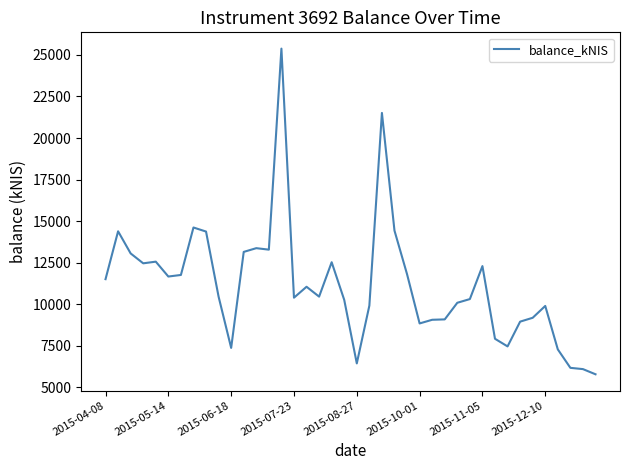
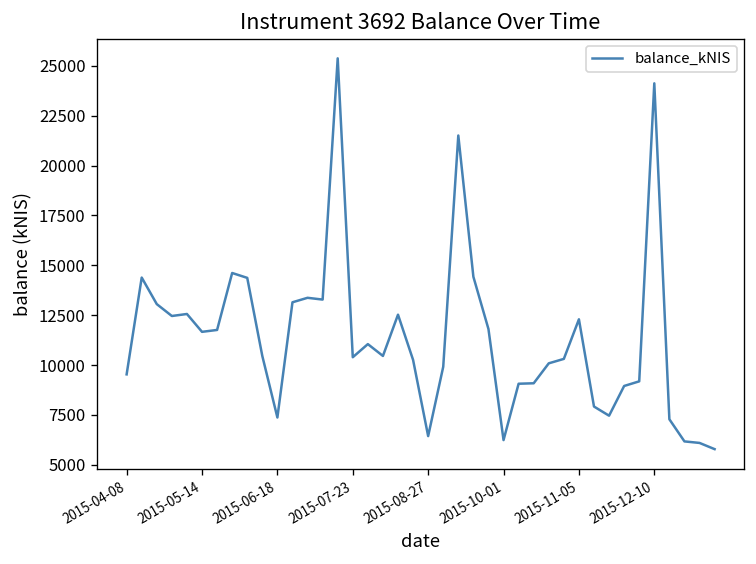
  {
-   "2015-04-08": 11500,
+   "2015-04-08": 9500,
    "2015-05-14": 11700,
    "2015-06-18": 7400,
    "2015-07-23": 10400,
    "2015-08-27": 6400,
-   "2015-10-01": 8800,
+   "2015-10-01": 6200,
    "2015-11-05": 12300,
-   "2015-12-10": 9900
+   "2015-12-10": 24100
  }
